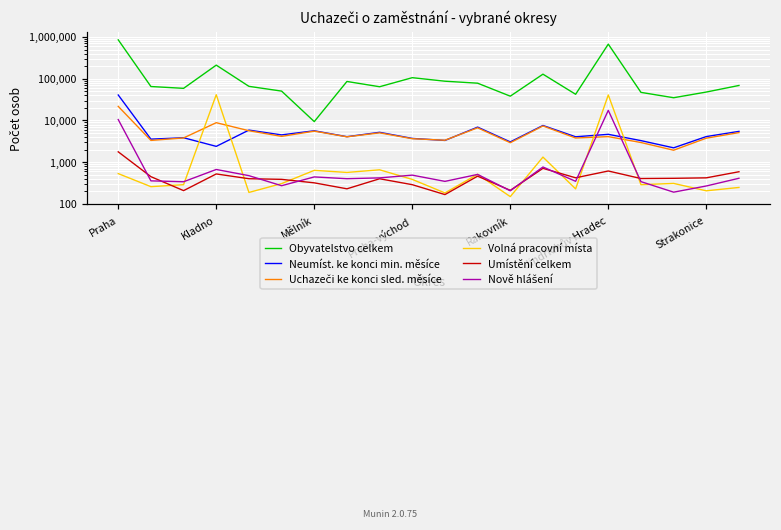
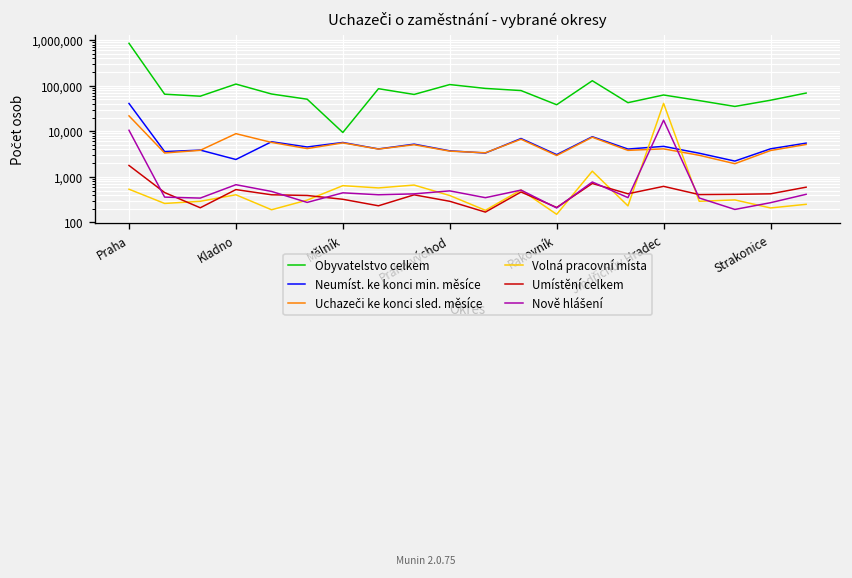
  {
    "Obyvatelstvo celkem": {
      "Praha": "900,000",
-     "Kladno": "200,000",
+     "Kladno": "110,000",
      "Mělník": "9,000",
      "Praha-východ": "110,000",
      "Rakovník": "40,000",
-     "Jindřichův Hradec": "700,000",
+     "Jindřichův Hradec": "60,000",
      "Strakonice": "50,000"
    },
    "Neumíst. ke konci min. měsíce": {
      "Praha": "40,000",
      "Kladno": "2,000"
    },
    "Uchazeči ke konci sled. měsíce": {
      "Praha": "20,000",
      "Kladno": "9,000"
    },
    "Volná pracovní místa": {
      "Praha": "500",
-     "Kladno": "40,000",
+     "Kladno": "400",
      "Mělník": "600",
      "Praha-východ": "400",
      "Rakovník": "150",
      "Jindřichův Hradec": "40,000",
      "Strakonice": "200"
    },
    "Umístění celkem": {
      "Praha": "2,000",
      "Kladno": "500",
      "Mělník": "300",
      "Praha-východ": "300",
      "Jindřichův Hradec": "600",
      "Strakonice": "400"
    },
    "Nově hlášení": {
      "Praha": "11,000",
      "Kladno": "700",
      "Mělník": "400",
      "Praha-východ": "500",
      "Jindřichův Hradec": "20,000",
      "Strakonice": "300"
    }
  }
